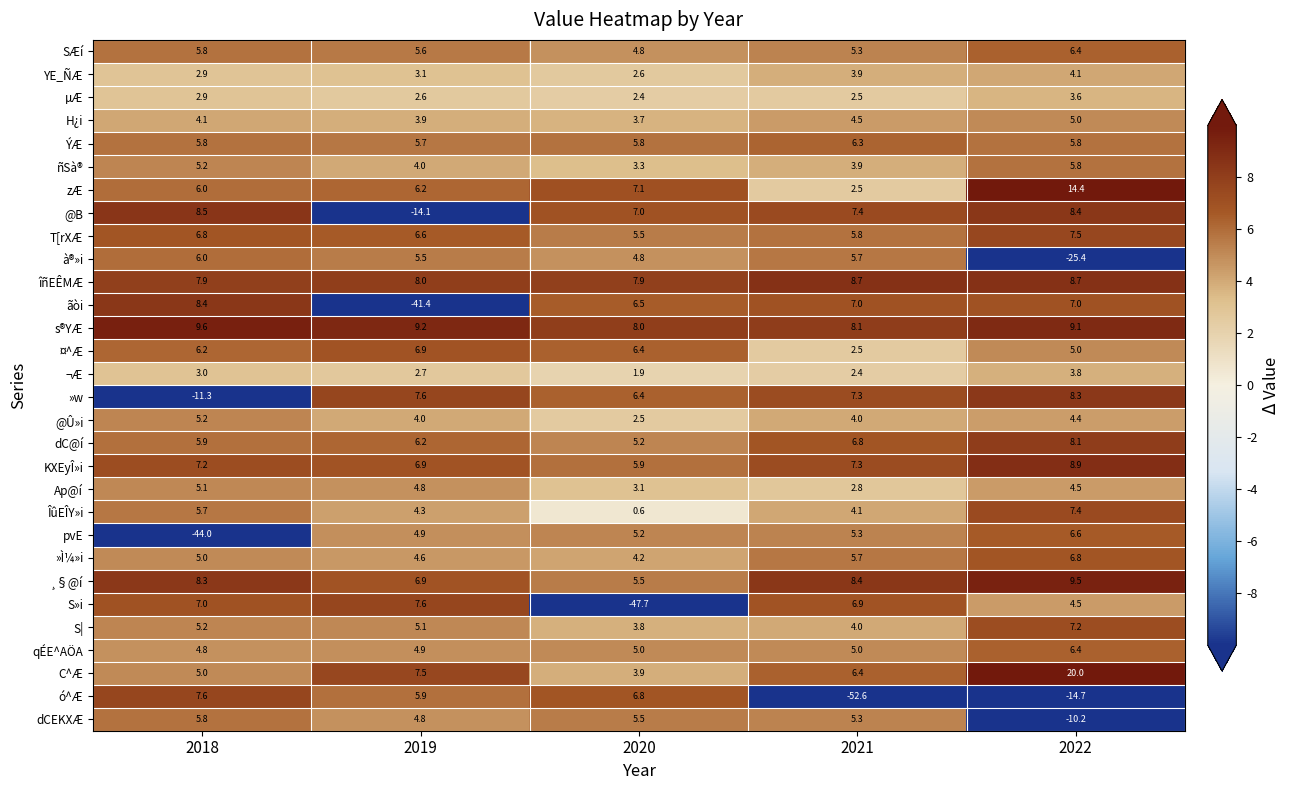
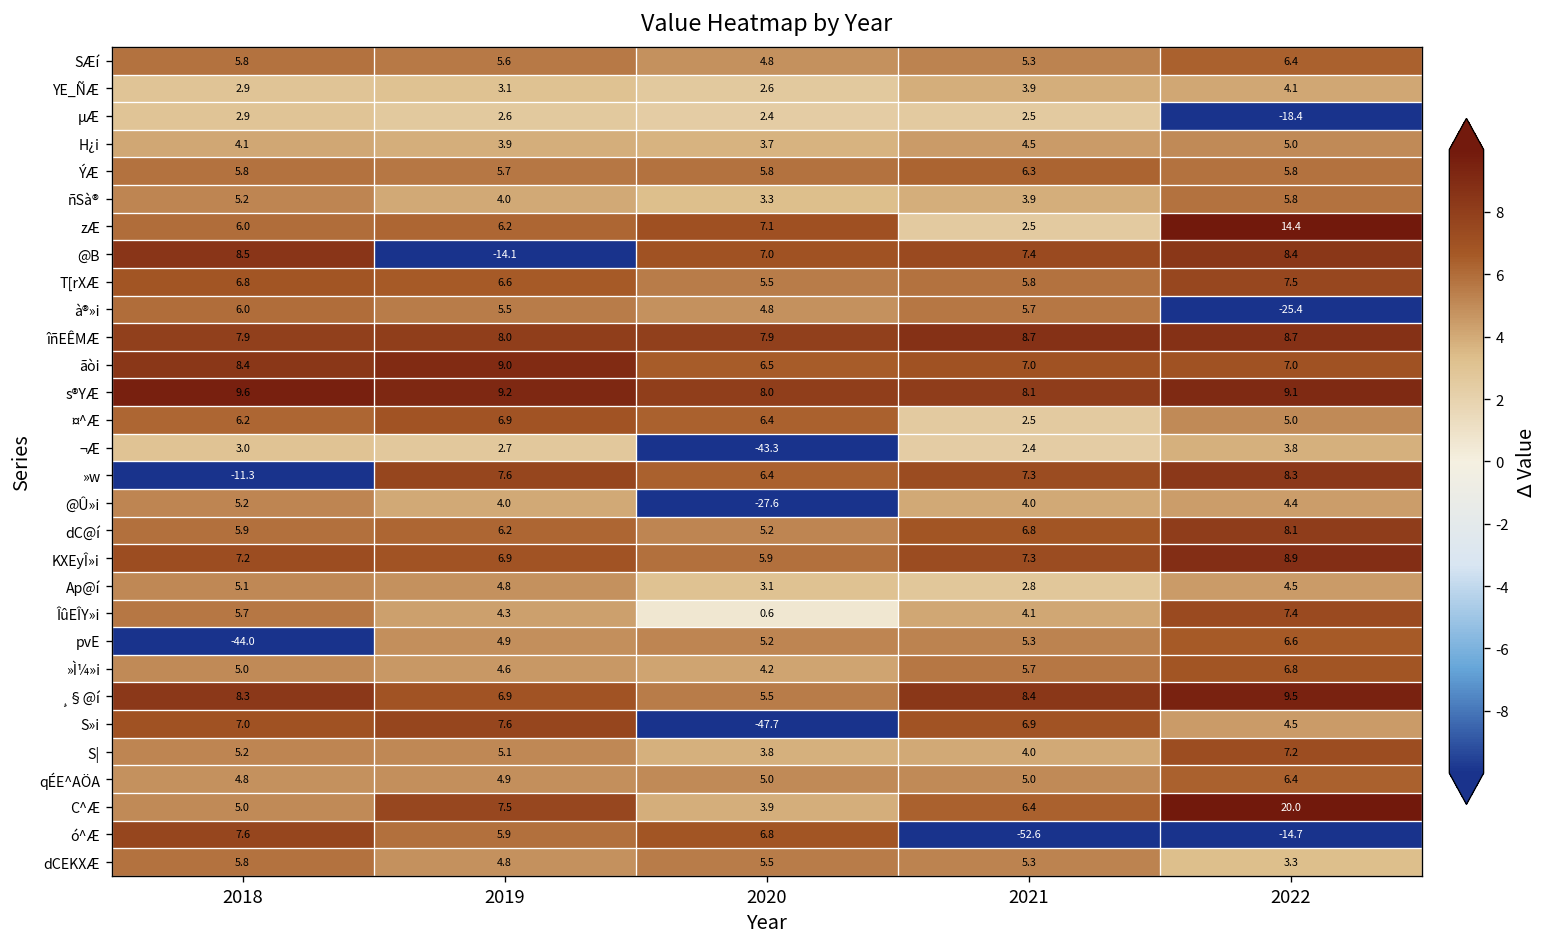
  {
    "SÆí": {
      "2018": 5.8,
      "2019": 5.6,
      "2020": 4.8,
      "2021": 5.3,
      "2022": 6.4
    },
    "YE_ÑÆ": {
      "2018": 2.9,
      "2019": 3.1,
      "2020": 2.6,
      "2021": 3.9,
      "2022": 4.1
    },
    "µÆ": {
      "2018": 2.9,
      "2019": 2.6,
      "2020": 2.4,
      "2021": 2.5,
-     "2022": 3.6
+     "2022": -18.4
    },
    "H¿i": {
      "2018": 4.1,
      "2019": 3.9,
      "2020": 3.7,
      "2021": 4.5,
      "2022": 5.0
    },
    "ÝÆ": {
      "2018": 5.8,
      "2019": 5.7,
      "2020": 5.8,
      "2021": 6.3,
      "2022": 5.8
    },
    "ñSà®": {
      "2018": 5.2,
      "2019": 4.0,
      "2020": 3.3,
      "2021": 3.9,
      "2022": 5.8
    },
    "zÆ": {
      "2018": 6.0,
      "2019": 6.2,
      "2020": 7.1,
      "2021": 2.5,
      "2022": 14.4
    },
    "@B": {
      "2018": 8.5,
      "2019": -14.1,
      "2020": 7.0,
      "2021": 7.4,
      "2022": 8.4
    },
    "T[rXÆ": {
      "2018": 6.8,
      "2019": 6.6,
      "2020": 5.5,
      "2021": 5.8,
      "2022": 7.5
    },
    "à®»i": {
      "2018": 6.0,
      "2019": 5.5,
      "2020": 4.8,
      "2021": 5.7,
      "2022": -25.4
    },
    "îñEÊMÆ": {
      "2018": 7.9,
      "2019": 8.0,
      "2020": 7.9,
      "2021": 8.7,
      "2022": 8.7
    },
    "ãòi": {
      "2018": 8.4,
-     "2019": -41.4,
+     "2019": 9.0,
      "2020": 6.5,
      "2021": 7.0,
      "2022": 7.0
    },
    "s®YÆ": {
      "2018": 9.6,
      "2019": 9.2,
      "2020": 8.0,
      "2021": 8.1,
      "2022": 9.1
    },
    "¤^Æ": {
      "2018": 6.2,
      "2019": 6.9,
      "2020": 6.4,
      "2021": 2.5,
      "2022": 5.0
    },
    "¬Æ": {
      "2018": 3.0,
      "2019": 2.7,
-     "2020": 1.9,
+     "2020": -43.3,
      "2021": 2.4,
      "2022": 3.8
    },
    "»w": {
      "2018": -11.3,
      "2019": 7.6,
      "2020": 6.4,
      "2021": 7.3,
      "2022": 8.3
    },
    "@Û»i": {
      "2018": 5.2,
      "2019": 4.0,
-     "2020": 2.5,
+     "2020": -27.6,
      "2021": 4.0,
      "2022": 4.4
    },
    "dC@í": {
      "2018": 5.9,
      "2019": 6.2,
      "2020": 5.2,
      "2021": 6.8,
      "2022": 8.1
    },
    "KXEyÎ»i": {
      "2018": 7.2,
      "2019": 6.9,
      "2020": 5.9,
      "2021": 7.3,
      "2022": 8.9
    },
    "Ap@í": {
      "2018": 5.1,
      "2019": 4.8,
      "2020": 3.1,
      "2021": 2.8,
      "2022": 4.5
    },
    "ÎûEÎY»i": {
      "2018": 5.7,
      "2019": 4.3,
      "2020": 0.6,
      "2021": 4.1,
      "2022": 7.4
    },
    "pvE": {
      "2018": -44.0,
      "2019": 4.9,
      "2020": 5.2,
      "2021": 5.3,
      "2022": 6.6
    },
    "»Ì¼»i": {
      "2018": 5.0,
      "2019": 4.6,
      "2020": 4.2,
      "2021": 5.7,
      "2022": 6.8
    },
    "¸§@í": {
      "2018": 8.3,
      "2019": 6.9,
      "2020": 5.5,
      "2021": 8.4,
      "2022": 9.5
    },
    "S»i": {
      "2018": 7.0,
      "2019": 7.6,
      "2020": -47.7,
      "2021": 6.9,
      "2022": 4.5
    },
    "S|": {
      "2018": 5.2,
      "2019": 5.1,
      "2020": 3.8,
      "2021": 4.0,
      "2022": 7.2
    },
    "qÉE^AÖA": {
      "2018": 4.8,
      "2019": 4.9,
      "2020": 5.0,
      "2021": 5.0,
      "2022": 6.4
    },
    "C^Æ": {
      "2018": 5.0,
      "2019": 7.5,
      "2020": 3.9,
      "2021": 6.4,
      "2022": 20.0
    },
    "ó^Æ": {
      "2018": 7.6,
      "2019": 5.9,
      "2020": 6.8,
      "2021": -52.6,
      "2022": -14.7
    },
    "dCEKXÆ": {
      "2018": 5.8,
      "2019": 4.8,
      "2020": 5.5,
      "2021": 5.3,
-     "2022": -10.2
+     "2022": 3.3
    }
  }
